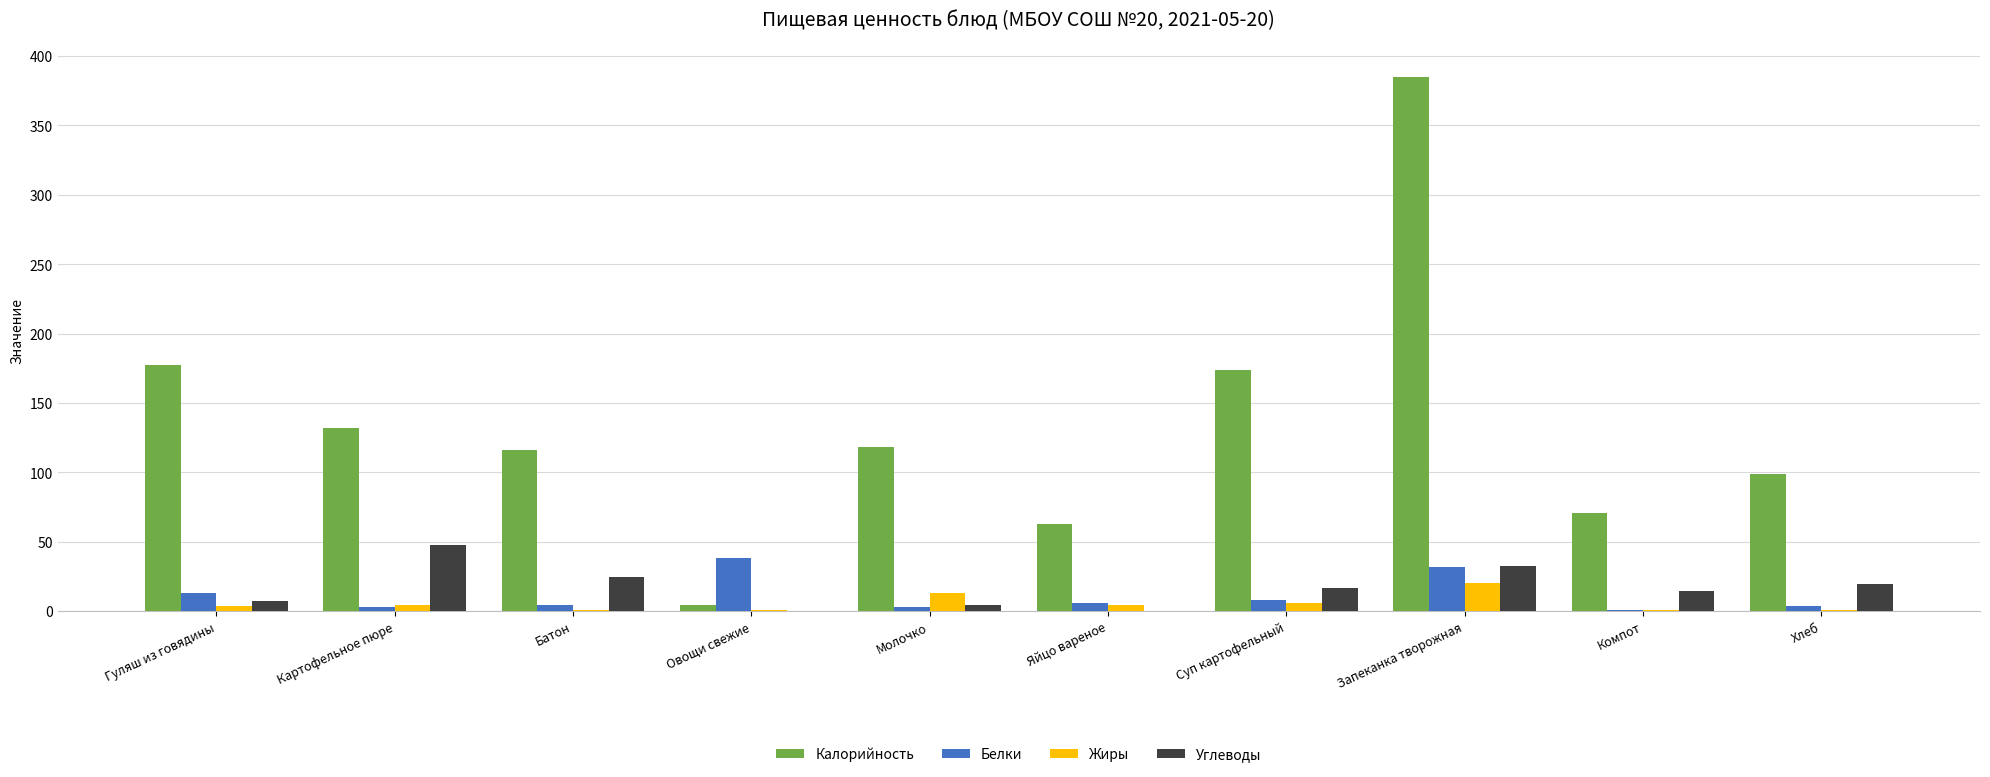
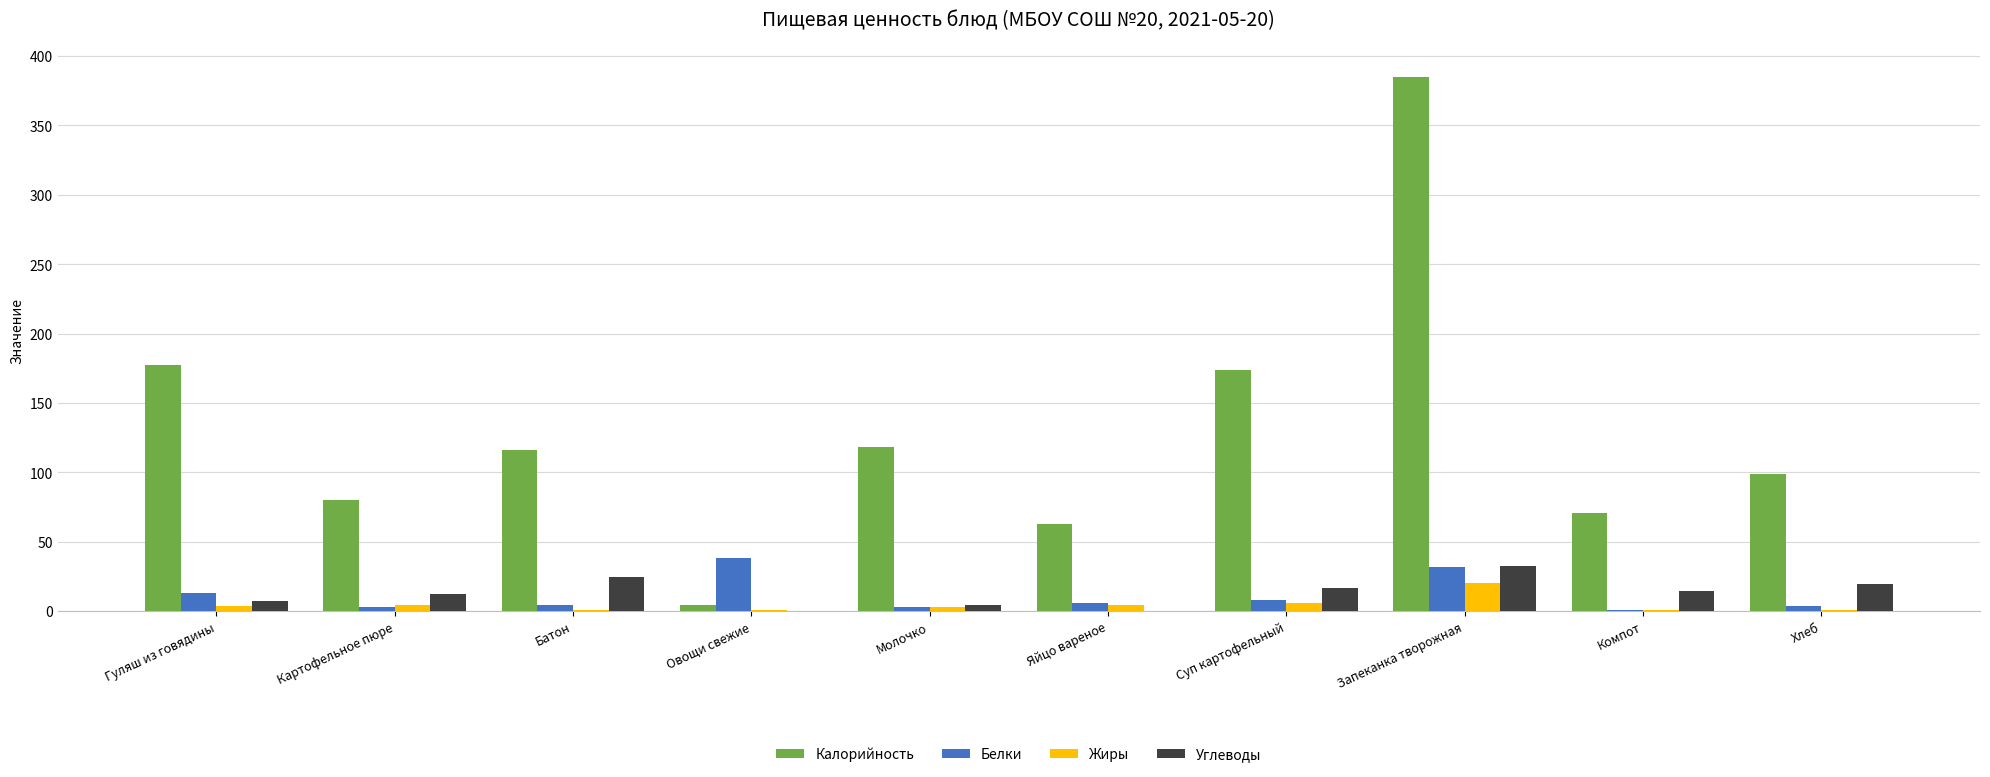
  {
    "Калорийность": {
      "Гуляш из говядины": 177,
-     "Картофельное пюре": 132,
+     "Картофельное пюре": 80,
      "Батон": 116,
      "Овощи свежие": 4,
      "Молочко": 118,
      "Яйцо вареное": 63,
      "Суп картофельный": 174,
      "Запеканка творожная": 385,
      "Компот": 71,
      "Хлеб": 99
    },
    "Белки": {
      "Гуляш из говядины": 13,
      "Картофельное пюре": 3,
      "Батон": 4,
      "Овощи свежие": 38,
      "Молочко": 3,
      "Яйцо вареное": 6,
      "Суп картофельный": 8,
      "Запеканка творожная": 32,
      "Хлеб": 3
    },
    "Жиры": {
      "Гуляш из говядины": 3,
      "Картофельное пюре": 5,
-     "Молочко": 13,
+     "Молочко": 3,
      "Яйцо вареное": 5,
      "Суп картофельный": 6,
      "Запеканка творожная": 20
    },
    "Углеводы": {
      "Гуляш из говядины": 7,
-     "Картофельное пюре": 48,
+     "Картофельное пюре": 12,
      "Батон": 25,
      "Овощи свежие": 0,
      "Молочко": 4,
      "Суп картофельный": 16,
      "Запеканка творожная": 32,
      "Компот": 15,
      "Хлеб": 20
    }
  }
